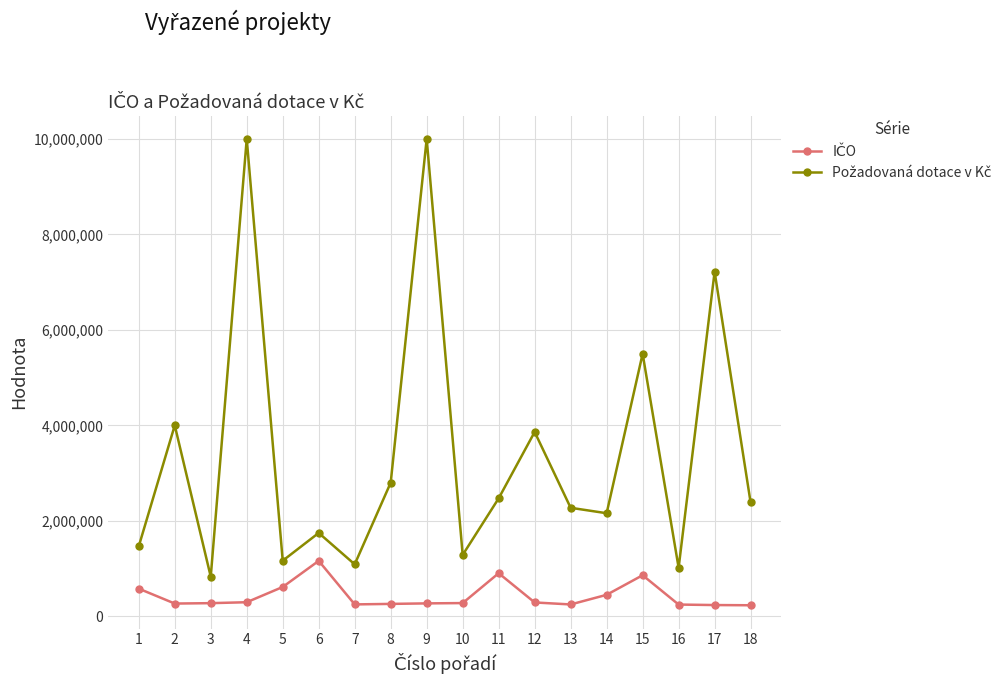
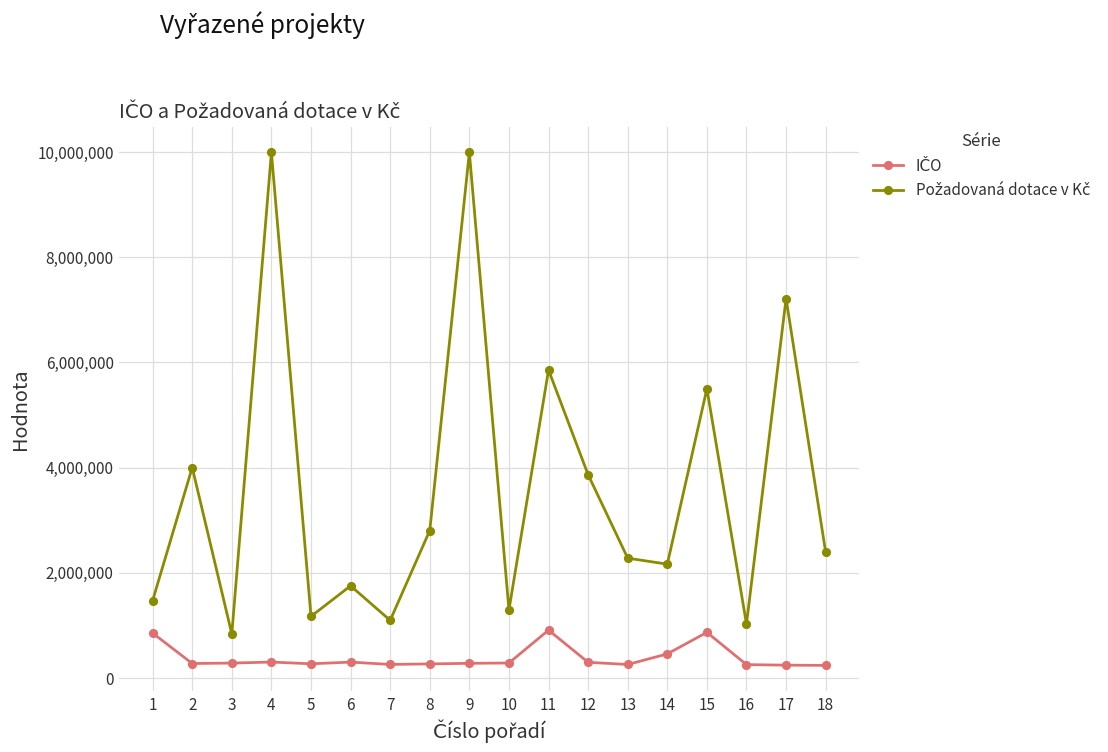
  {
    "IČO": {
-     "1": "600,000",
+     "1": "800,000",
      "2": "300,000",
      "3": "300,000",
      "4": "300,000",
-     "5": "600,000",
-     "6": "1,200,000",
+     "5": "300,000",
+     "6": "300,000",
      "7": "300,000",
      "8": "300,000",
      "9": "300,000",
      "10": "300,000",
      "11": "900,000",
      "12": "300,000",
      "13": "200,000",
      "14": "500,000",
      "15": "900,000",
      "16": "200,000",
      "17": "200,000",
      "18": "200,000"
    },
    "Požadovaná dotace v Kč": {
      "1": "1,500,000",
      "2": "4,000,000",
      "3": "800,000",
      "4": "10,000,000",
      "5": "1,200,000",
      "6": "1,700,000",
      "7": "1,100,000",
      "8": "2,800,000",
      "9": "10,000,000",
      "10": "1,300,000",
-     "11": "2,500,000",
+     "11": "5,900,000",
      "12": "3,900,000",
      "13": "2,300,000",
      "14": "2,200,000",
      "15": "5,500,000",
      "16": "1,000,000",
      "17": "7,200,000",
      "18": "2,400,000"
    }
  }
